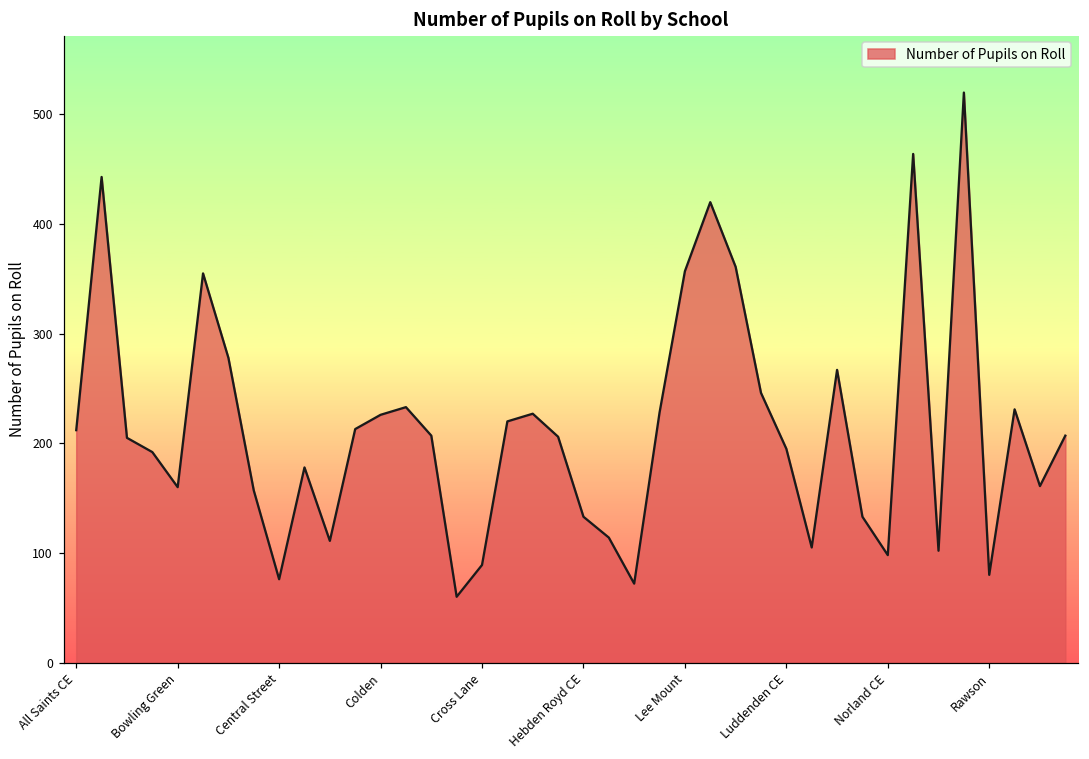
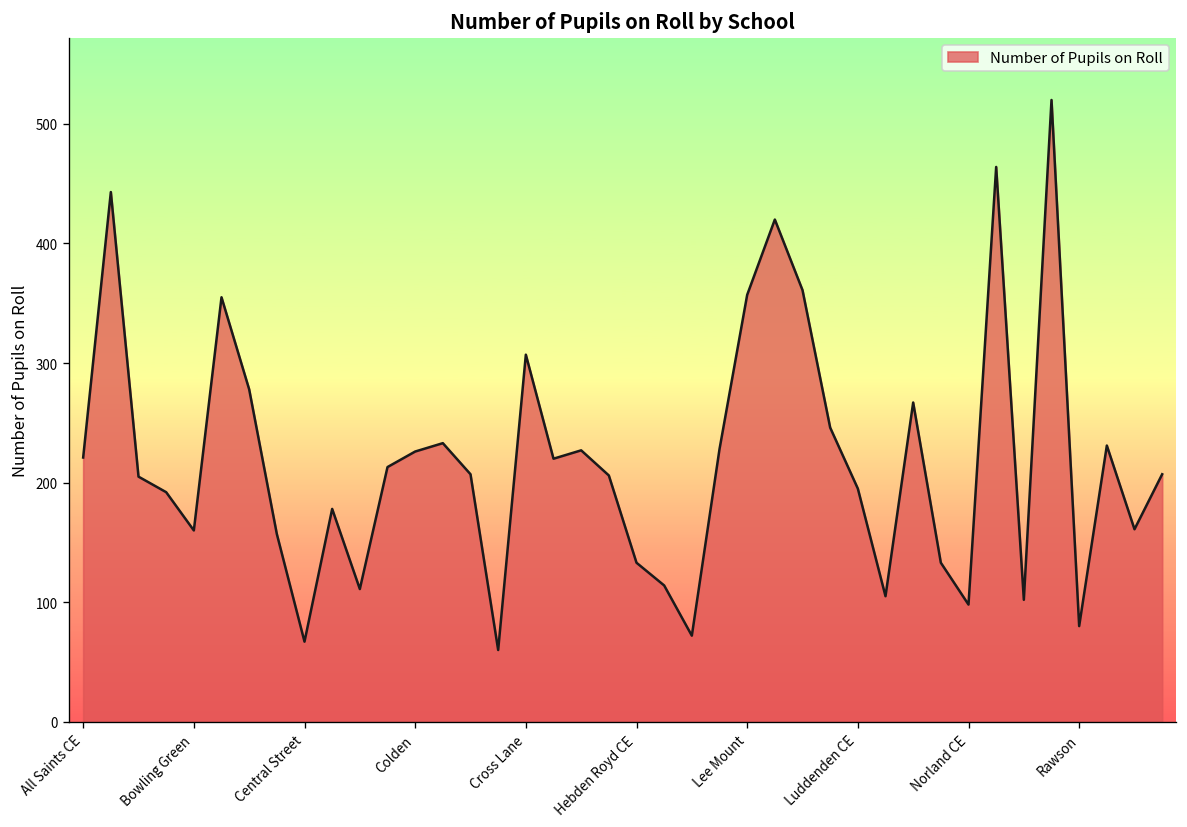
  {
-   "All Saints CE": 210,
+   "All Saints CE": 220,
    "Bowling Green": 160,
-   "Central Street": 80,
+   "Central Street": 70,
    "Colden": 230,
-   "Cross Lane": 90,
+   "Cross Lane": 310,
    "Hebden Royd CE": 130,
    "Lee Mount": 360,
    "Luddenden CE": 200,
    "Norland CE": 100,
    "Rawson": 80
  }
